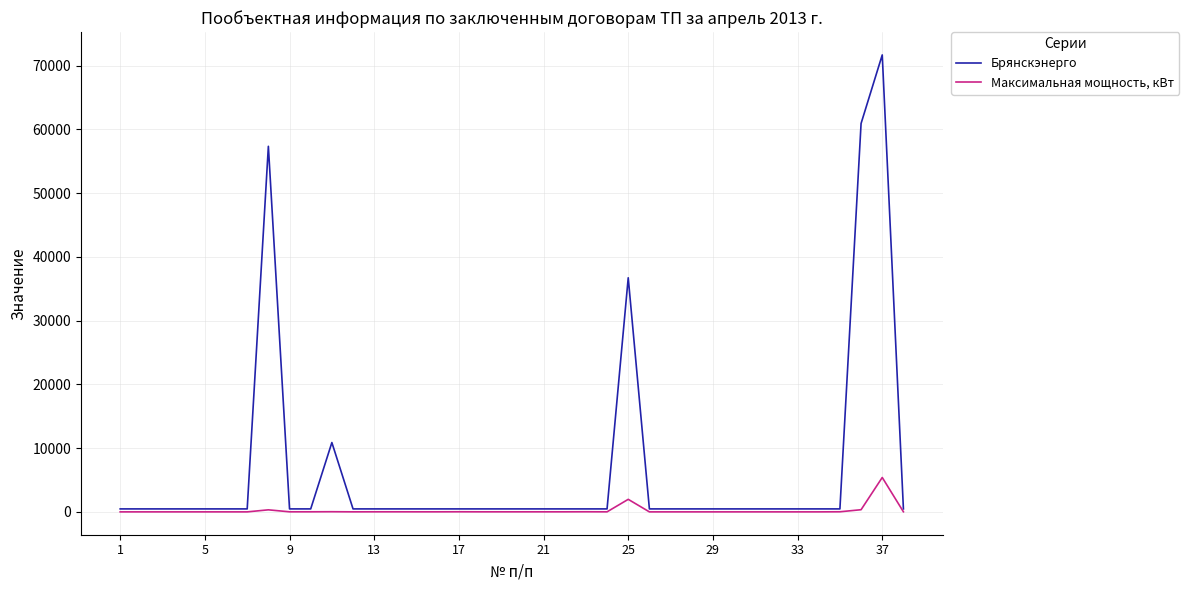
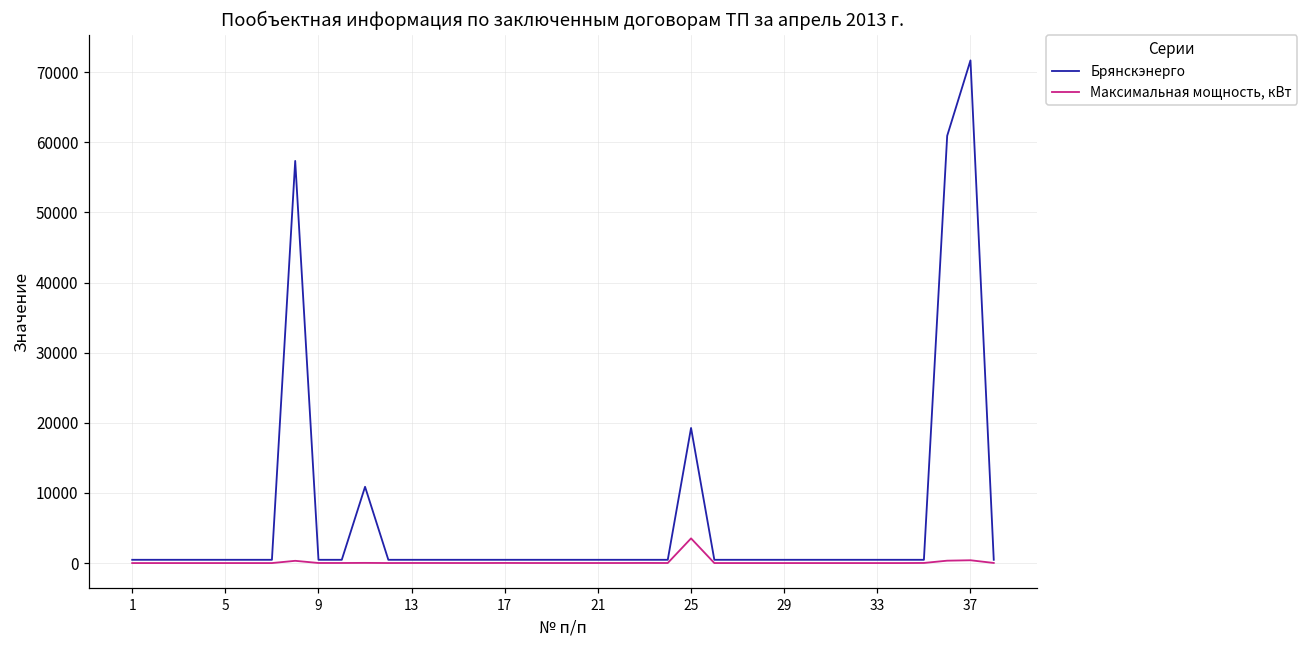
  {
    "Брянскэнерго": {
      "1": 0,
      "5": 0,
      "9": 0,
      "13": 0,
      "17": 0,
      "21": 0,
-     "25": 37000,
+     "25": 19000,
      "29": 0,
      "33": 0,
      "37": 72000
    },
    "Максимальная мощность, кВт": {
      "1": 0,
      "5": 0,
      "9": 0,
      "13": 0,
      "17": 0,
      "21": 0,
-     "25": 2000,
+     "25": 4000,
      "29": 0,
      "33": 0,
-     "37": 5000
+     "37": 0
    }
  }
